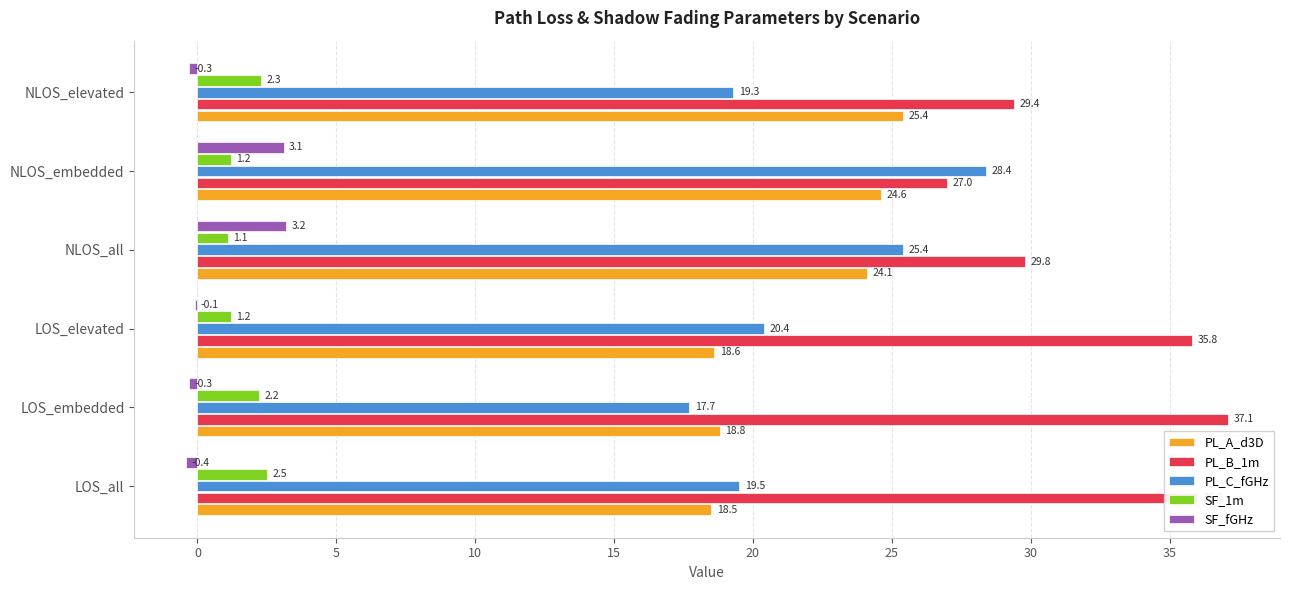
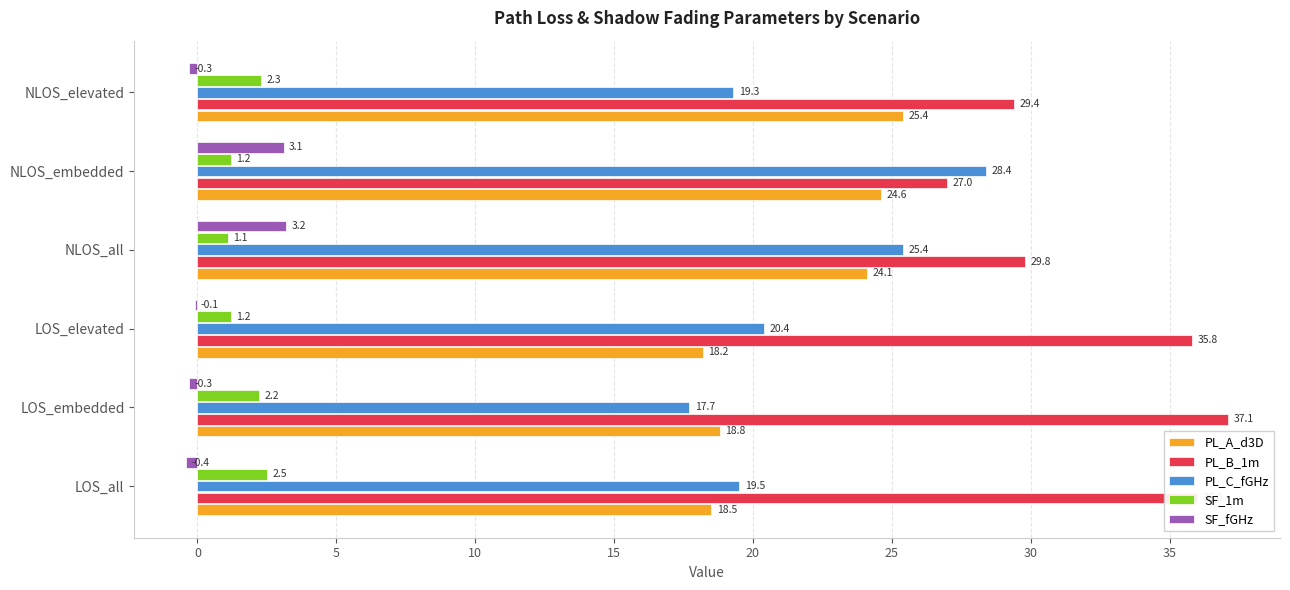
  {
    "PL_A_d3D": {
      "NLOS_elevated": 25.4,
      "NLOS_embedded": 24.6,
      "NLOS_all": 24.1,
-     "LOS_elevated": 18.6,
+     "LOS_elevated": 18.2,
      "LOS_embedded": 18.8,
      "LOS_all": 18.5
    },
    "PL_B_1m": {
      "NLOS_elevated": 29.4,
      "NLOS_embedded": 27.0,
      "NLOS_all": 29.8,
      "LOS_elevated": 35.8,
      "LOS_embedded": 37.1
    },
    "PL_C_fGHz": {
      "NLOS_elevated": 19.3,
      "NLOS_embedded": 28.4,
      "NLOS_all": 25.4,
      "LOS_elevated": 20.4,
      "LOS_embedded": 17.7,
      "LOS_all": 19.5
    },
    "SF_1m": {
      "NLOS_elevated": 2.3,
      "NLOS_embedded": 1.2,
      "NLOS_all": 1.1,
      "LOS_elevated": 1.2,
      "LOS_embedded": 2.2,
      "LOS_all": 2.5
    },
    "SF_fGHz": {
      "NLOS_elevated": -0.3,
      "NLOS_embedded": 3.1,
      "NLOS_all": 3.2,
      "LOS_elevated": -0.1,
      "LOS_embedded": -0.3,
      "LOS_all": -0.4
    }
  }
